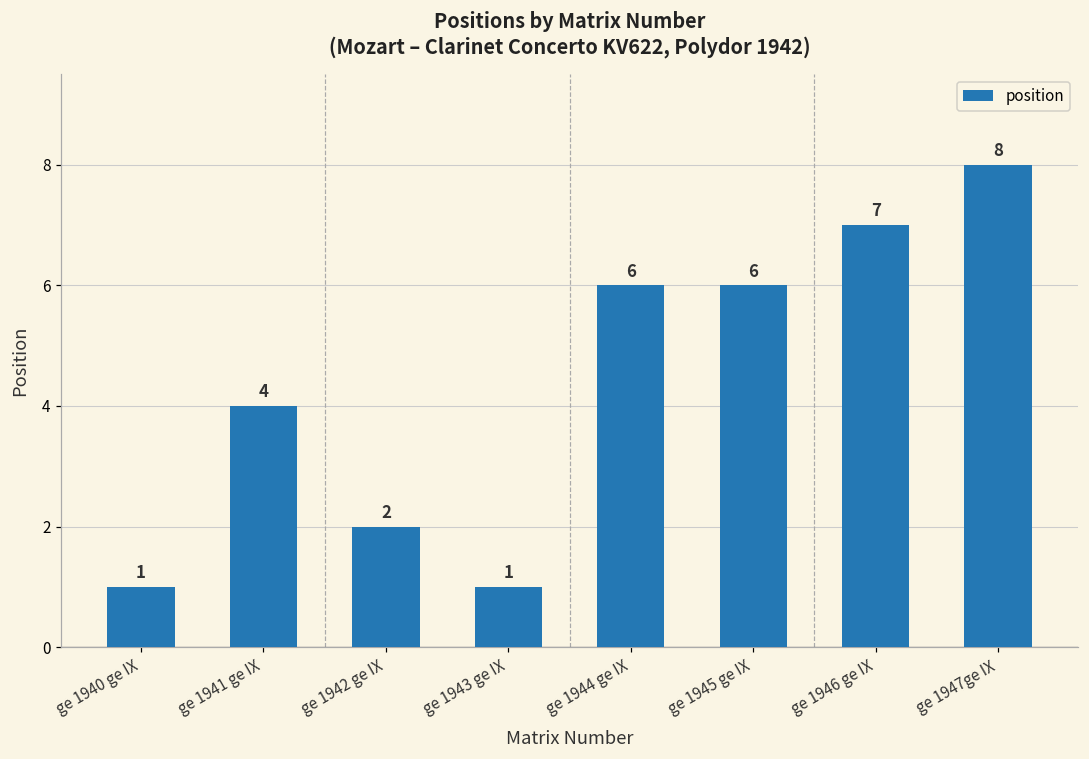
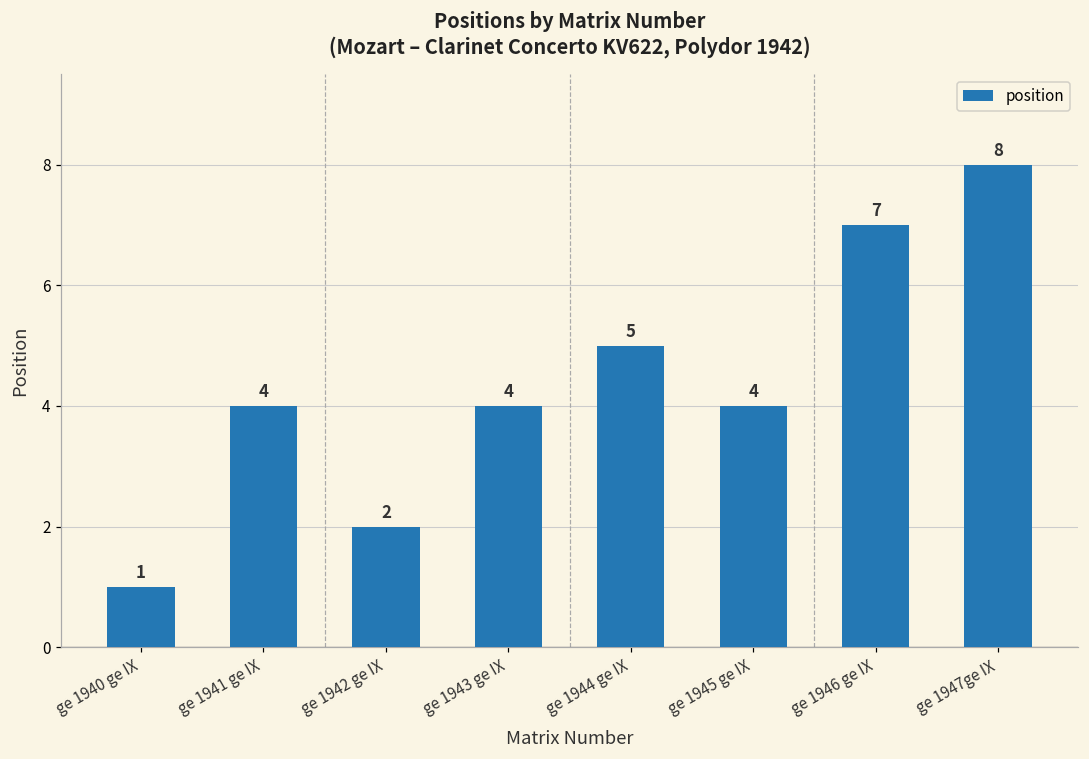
  {
    "ge 1940 ge IX": 1,
    "ge 1941 ge IX": 4,
    "ge 1942 ge IX": 2,
-   "ge 1943 ge IX": 1,
-   "ge 1944 ge IX": 6,
-   "ge 1945 ge IX": 6,
+   "ge 1943 ge IX": 4,
+   "ge 1944 ge IX": 5,
+   "ge 1945 ge IX": 4,
    "ge 1946 ge IX": 7,
    "ge 1947ge IX": 8
  }
